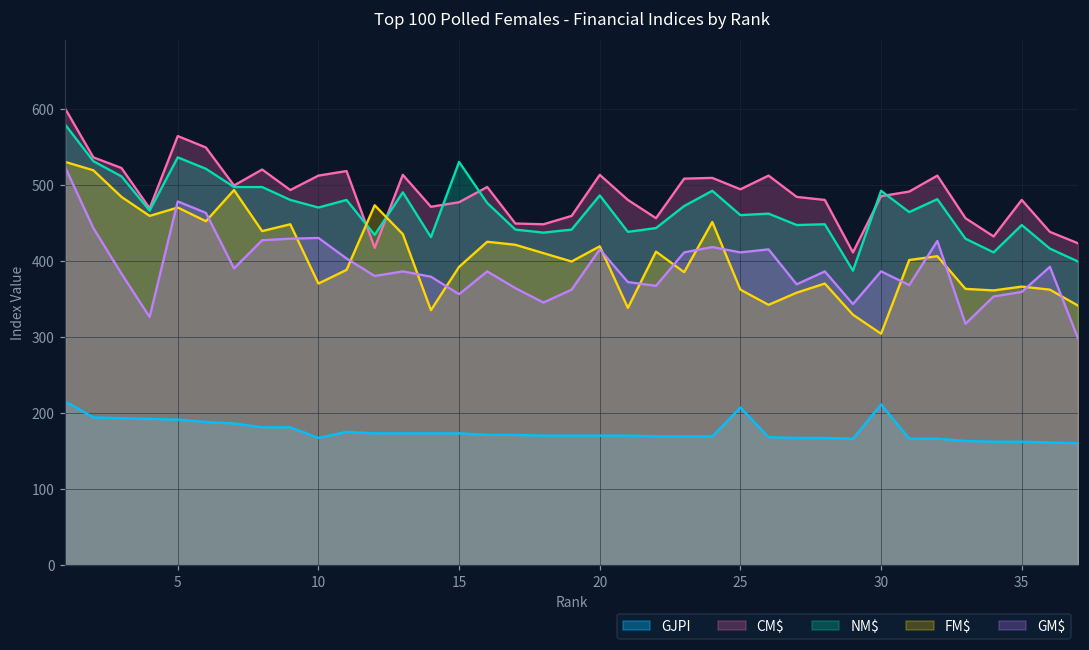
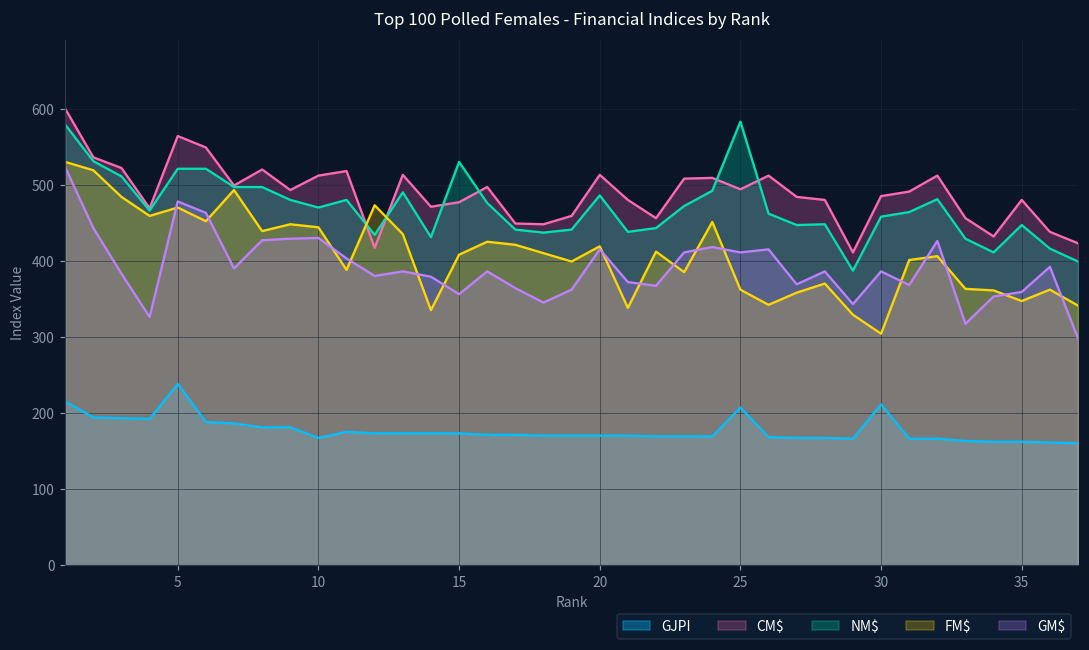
  {
    "GJPI": {
-     "5": 190,
+     "5": 240,
      "10": 170,
      "15": 170,
      "20": 170,
      "25": 210,
      "30": 210,
      "35": 160
    },
    "NM$": {
-     "5": 540,
+     "5": 520,
      "10": 470,
      "15": 530,
      "20": 490,
-     "25": 460,
-     "30": 490,
+     "25": 580,
+     "30": 460,
      "35": 450
    },
    "FM$": {
      "5": 470,
-     "10": 370,
-     "15": 390,
+     "10": 440,
+     "15": 410,
      "20": 420,
      "25": 360,
      "30": 300,
-     "35": 370
+     "35": 350
    }
  }
